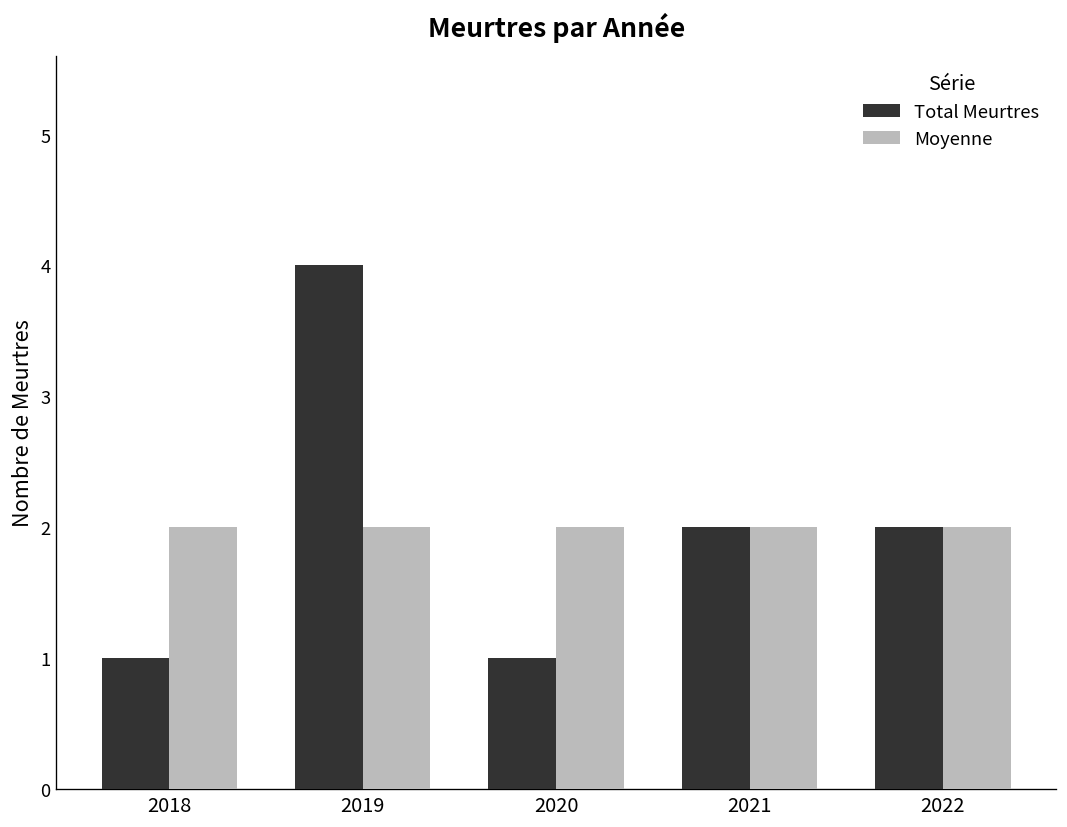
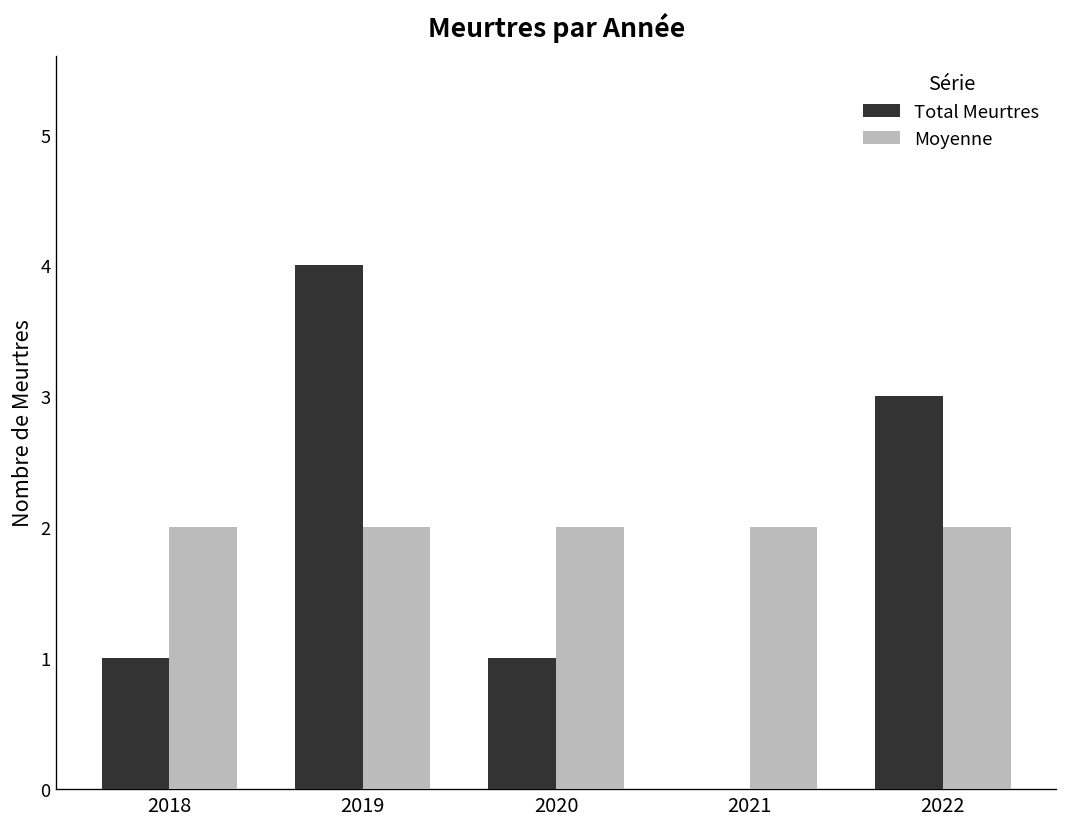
  {
    "Total Meurtres": {
      "2018": 1,
      "2019": 4,
      "2020": 1,
-     "2021": 2,
-     "2022": 2
+     "2021": 0,
+     "2022": 3
    },
    "Moyenne": {
      "2018": 2,
      "2019": 2,
      "2020": 2,
      "2021": 2,
      "2022": 2
    }
  }
